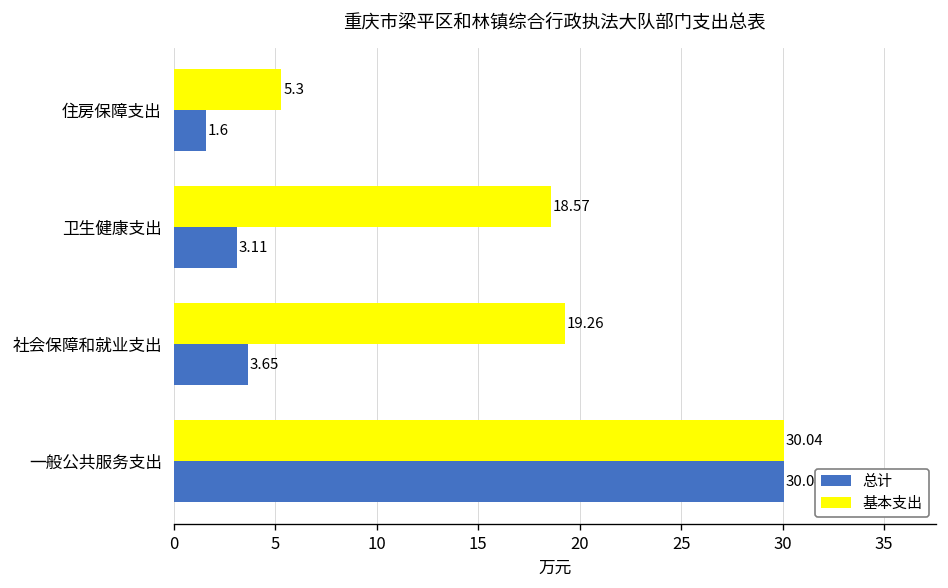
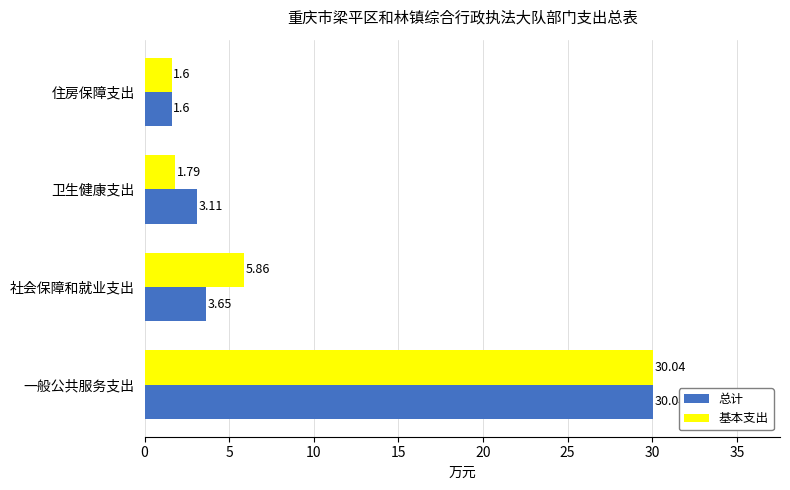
  {
    "总计": {
      "住房保障支出": 1.6,
      "卫生健康支出": 3.11,
      "社会保障和就业支出": 3.65
    },
    "基本支出": {
-     "住房保障支出": 5.3,
-     "卫生健康支出": 18.57,
-     "社会保障和就业支出": 19.26,
+     "住房保障支出": 1.6,
+     "卫生健康支出": 1.79,
+     "社会保障和就业支出": 5.86,
      "一般公共服务支出": 30.04
    }
  }
